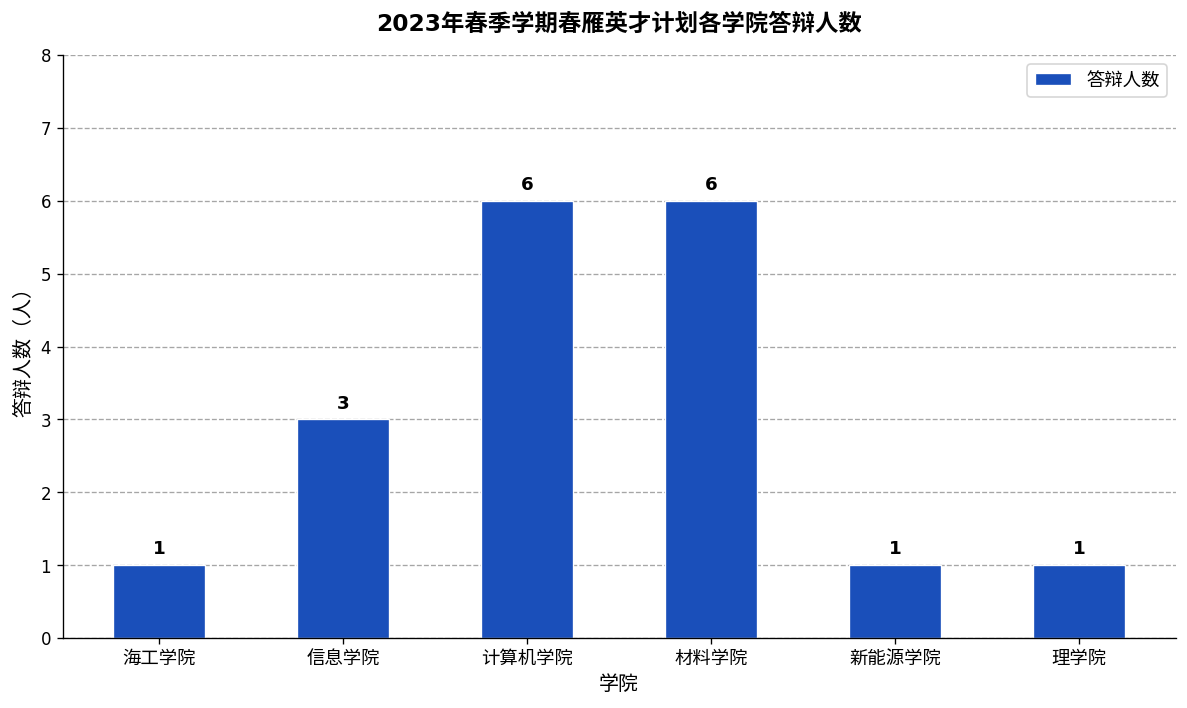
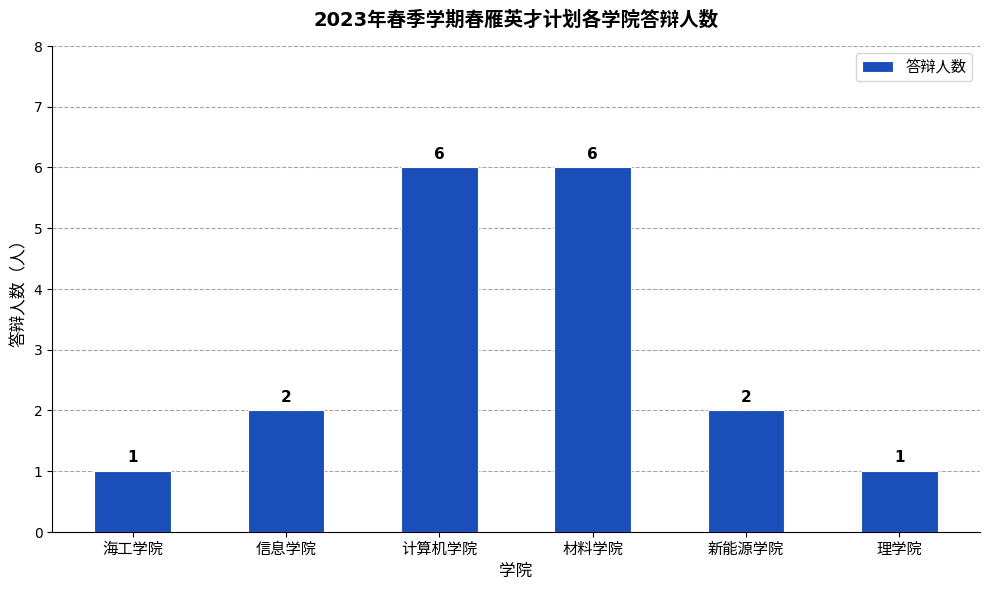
  {
    "海工学院": 1,
-   "信息学院": 3,
+   "信息学院": 2,
    "计算机学院": 6,
    "材料学院": 6,
-   "新能源学院": 1,
+   "新能源学院": 2,
    "理学院": 1
  }
